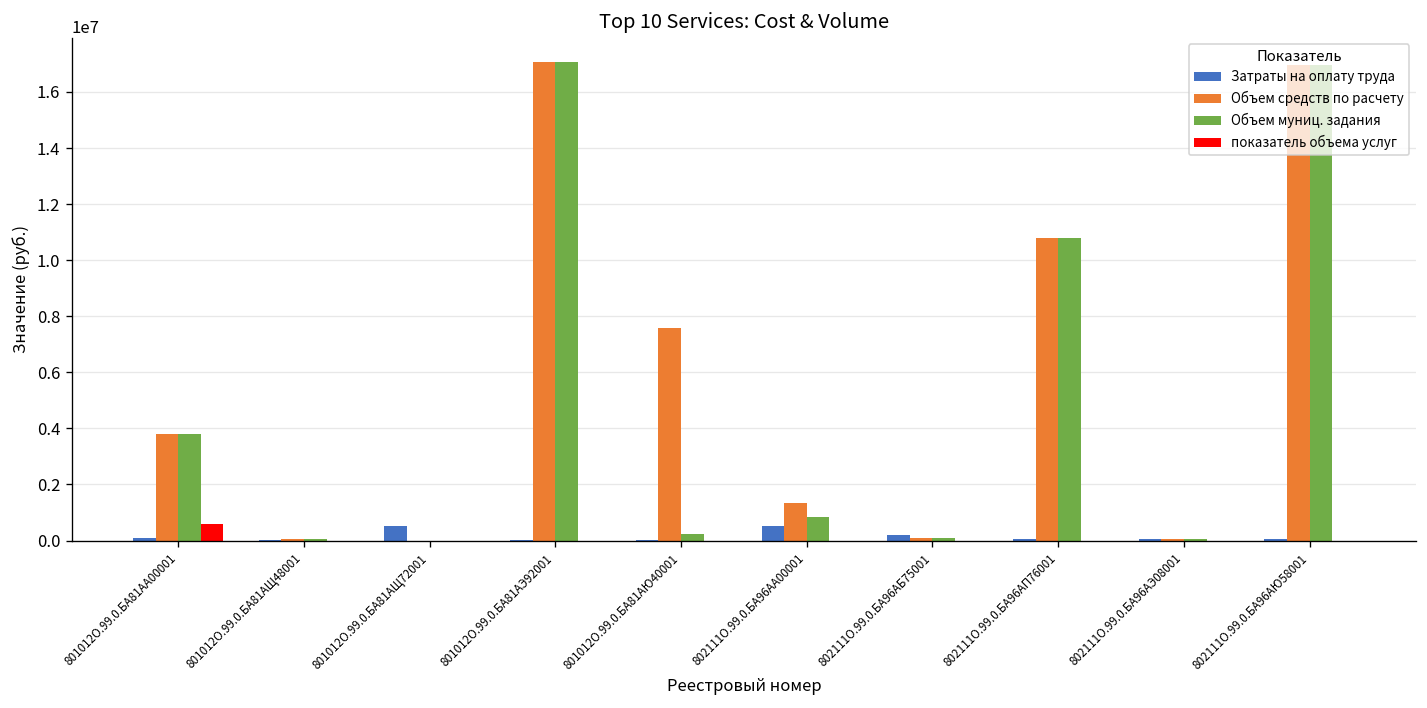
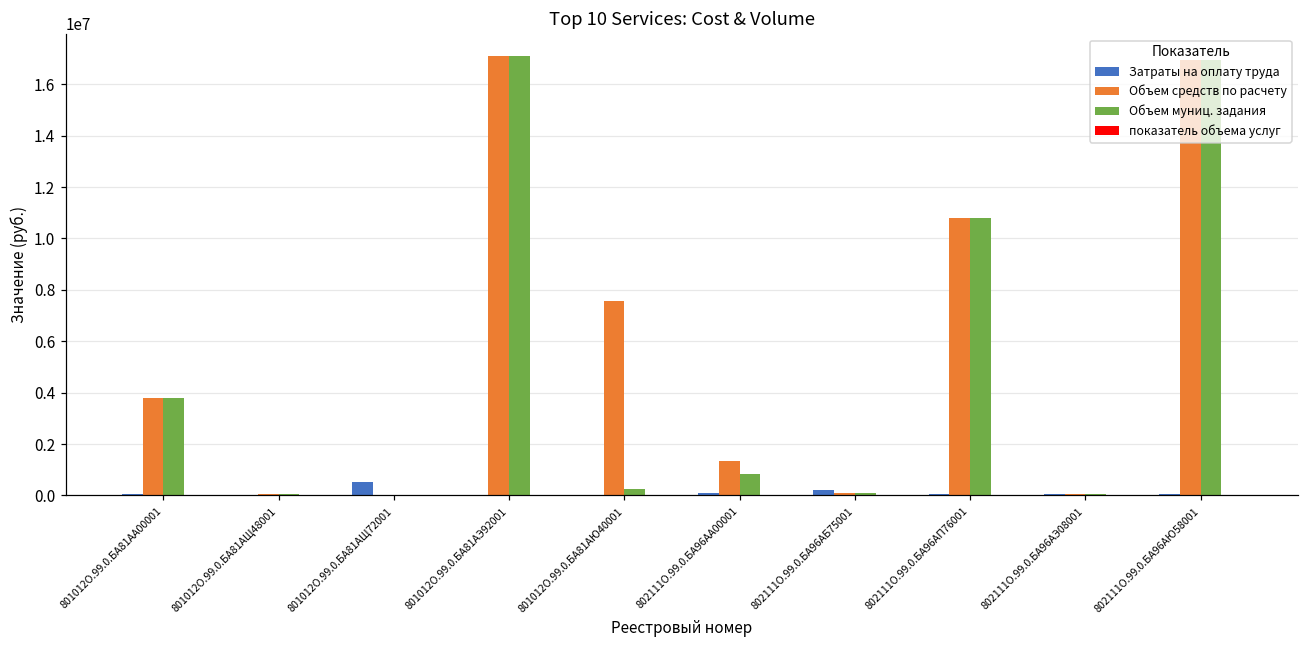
  {
    "Затраты на оплату труда": {
      "801012О.99.0.БА81АЩ72001": 500000,
-     "802111О.99.0.БА96АА00001": 500000,
+     "802111О.99.0.БА96АА00001": 100000,
      "802111О.99.0.БА96АБ75001": 200000
    },
    "Объем средств по расчету": {
      "801012О.99.0.БА81АА00001": 3800000,
      "801012О.99.0.БА81АЩ72001": 0,
      "801012О.99.0.БА81АЭ92001": 17100000,
      "801012О.99.0.БА81АЮ40001": 7600000,
      "802111О.99.0.БА96АА00001": 1300000,
      "802111О.99.0.БА96АП76001": 10800000
    },
    "Объем муниц. задания": {
      "801012О.99.0.БА81АА00001": 3800000,
      "801012О.99.0.БА81АЩ72001": 0,
      "801012О.99.0.БА81АЭ92001": 17100000,
      "801012О.99.0.БА81АЮ40001": 200000,
      "802111О.99.0.БА96АА00001": 800000,
      "802111О.99.0.БА96АП76001": 10800000
    },
    "показатель объема услуг": {
-     "801012О.99.0.БА81АА00001": 600000,
+     "801012О.99.0.БА81АА00001": 0,
      "801012О.99.0.БА81АЩ72001": 0
    }
  }
